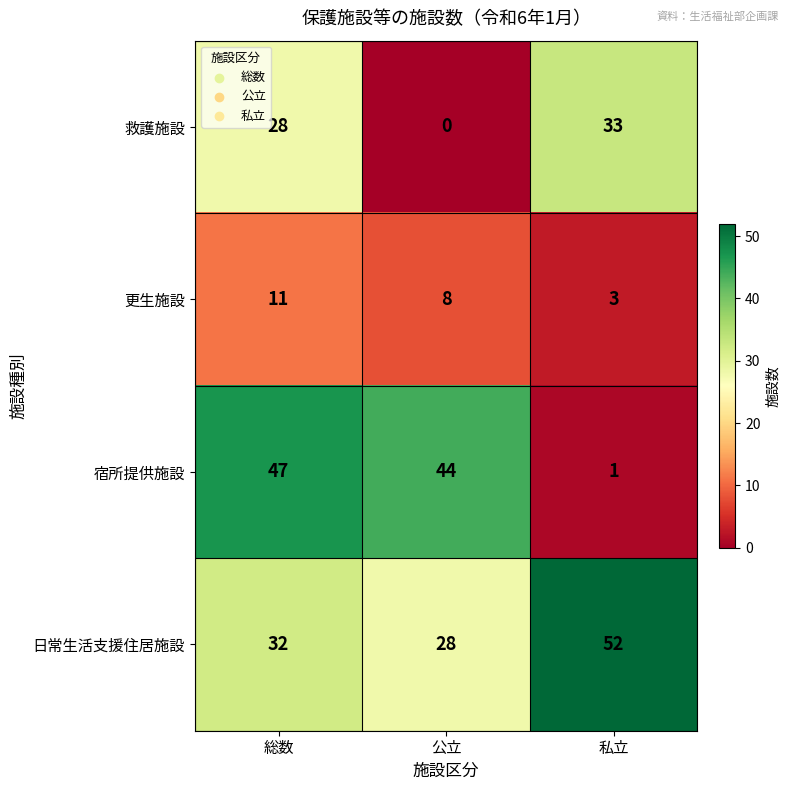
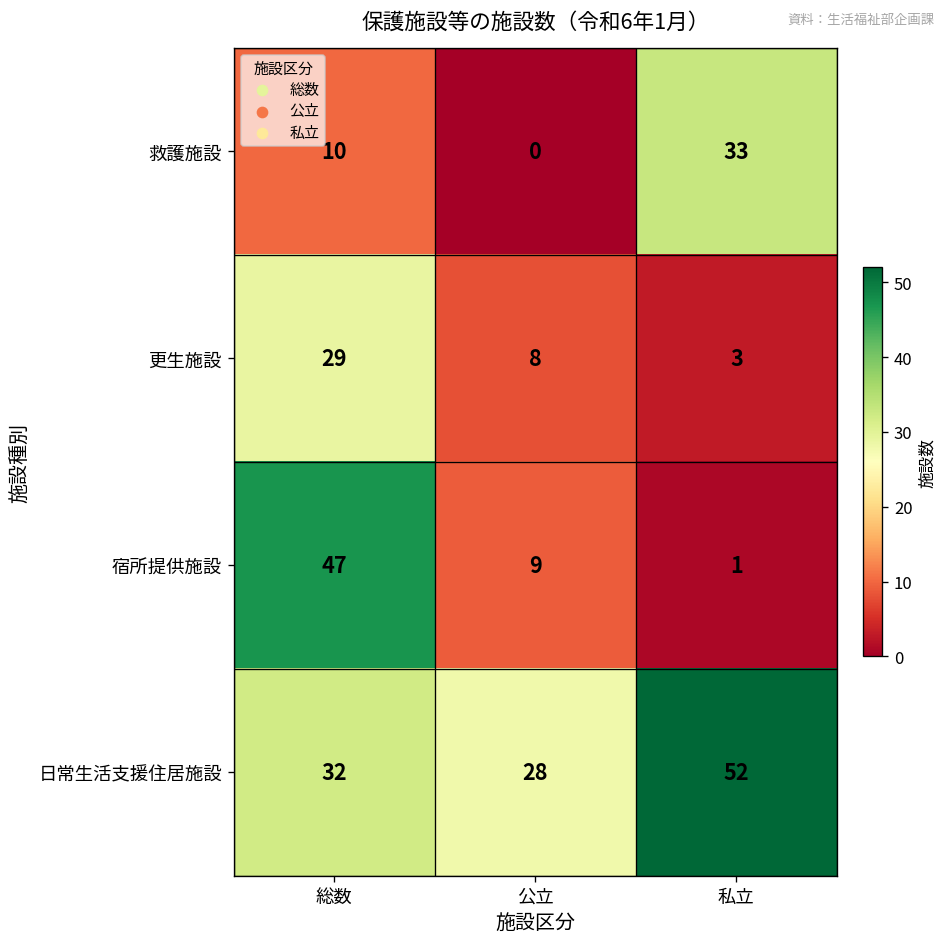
  {
    "救護施設": {
-     "総数": 28,
+     "総数": 10,
      "公立": 0,
      "私立": 33
    },
    "更生施設": {
-     "総数": 11,
+     "総数": 29,
      "公立": 8,
      "私立": 3
    },
    "宿所提供施設": {
      "総数": 47,
-     "公立": 44,
+     "公立": 9,
      "私立": 1
    },
    "日常生活支援住居施設": {
      "総数": 32,
      "公立": 28,
      "私立": 52
    }
  }
